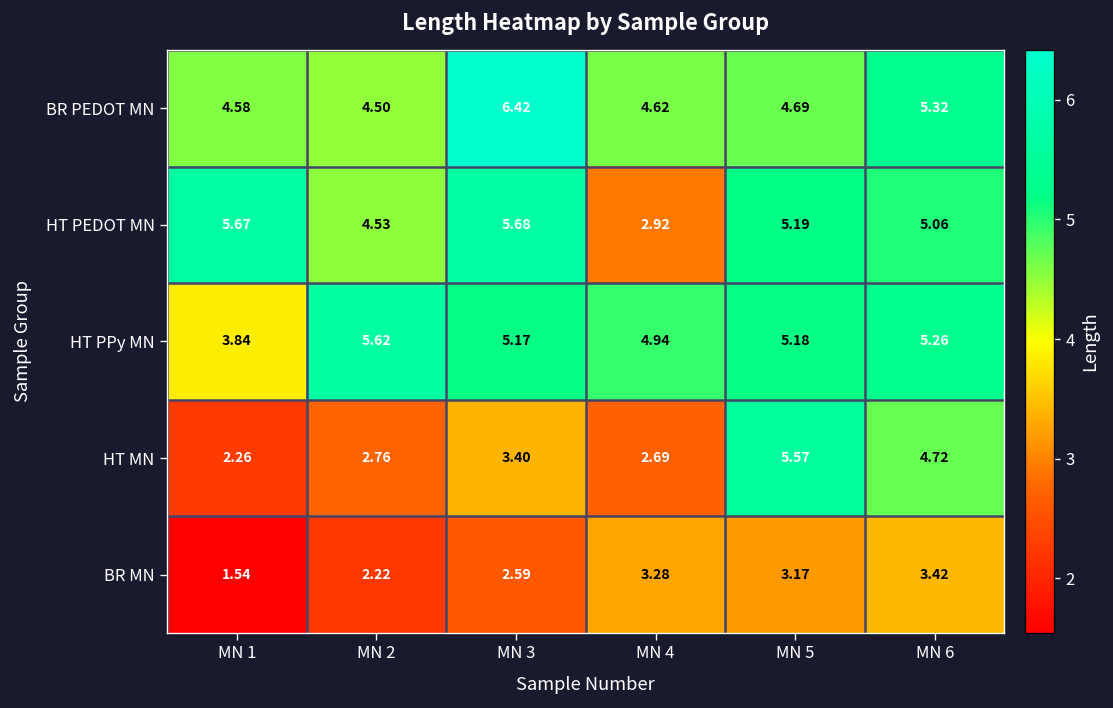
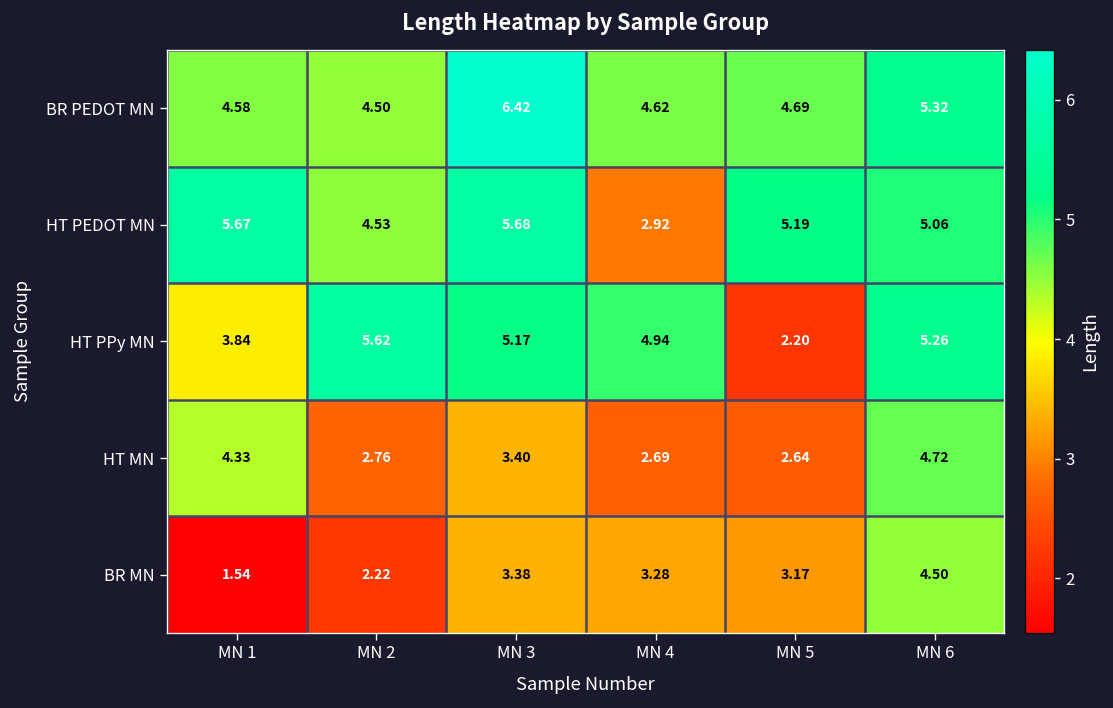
  {
    "BR PEDOT MN": {
      "MN 1": 4.58,
      "MN 2": 4.50,
      "MN 3": 6.42,
      "MN 4": 4.62,
      "MN 5": 4.69,
      "MN 6": 5.32
    },
    "HT PEDOT MN": {
      "MN 1": 5.67,
      "MN 2": 4.53,
      "MN 3": 5.68,
      "MN 4": 2.92,
      "MN 5": 5.19,
      "MN 6": 5.06
    },
    "HT PPy MN": {
      "MN 1": 3.84,
      "MN 2": 5.62,
      "MN 3": 5.17,
      "MN 4": 4.94,
-     "MN 5": 5.18,
+     "MN 5": 2.20,
      "MN 6": 5.26
    },
    "HT MN": {
-     "MN 1": 2.26,
+     "MN 1": 4.33,
      "MN 2": 2.76,
      "MN 3": 3.40,
      "MN 4": 2.69,
-     "MN 5": 5.57,
+     "MN 5": 2.64,
      "MN 6": 4.72
    },
    "BR MN": {
      "MN 1": 1.54,
      "MN 2": 2.22,
-     "MN 3": 2.59,
+     "MN 3": 3.38,
      "MN 4": 3.28,
      "MN 5": 3.17,
-     "MN 6": 3.42
+     "MN 6": 4.50
    }
  }
